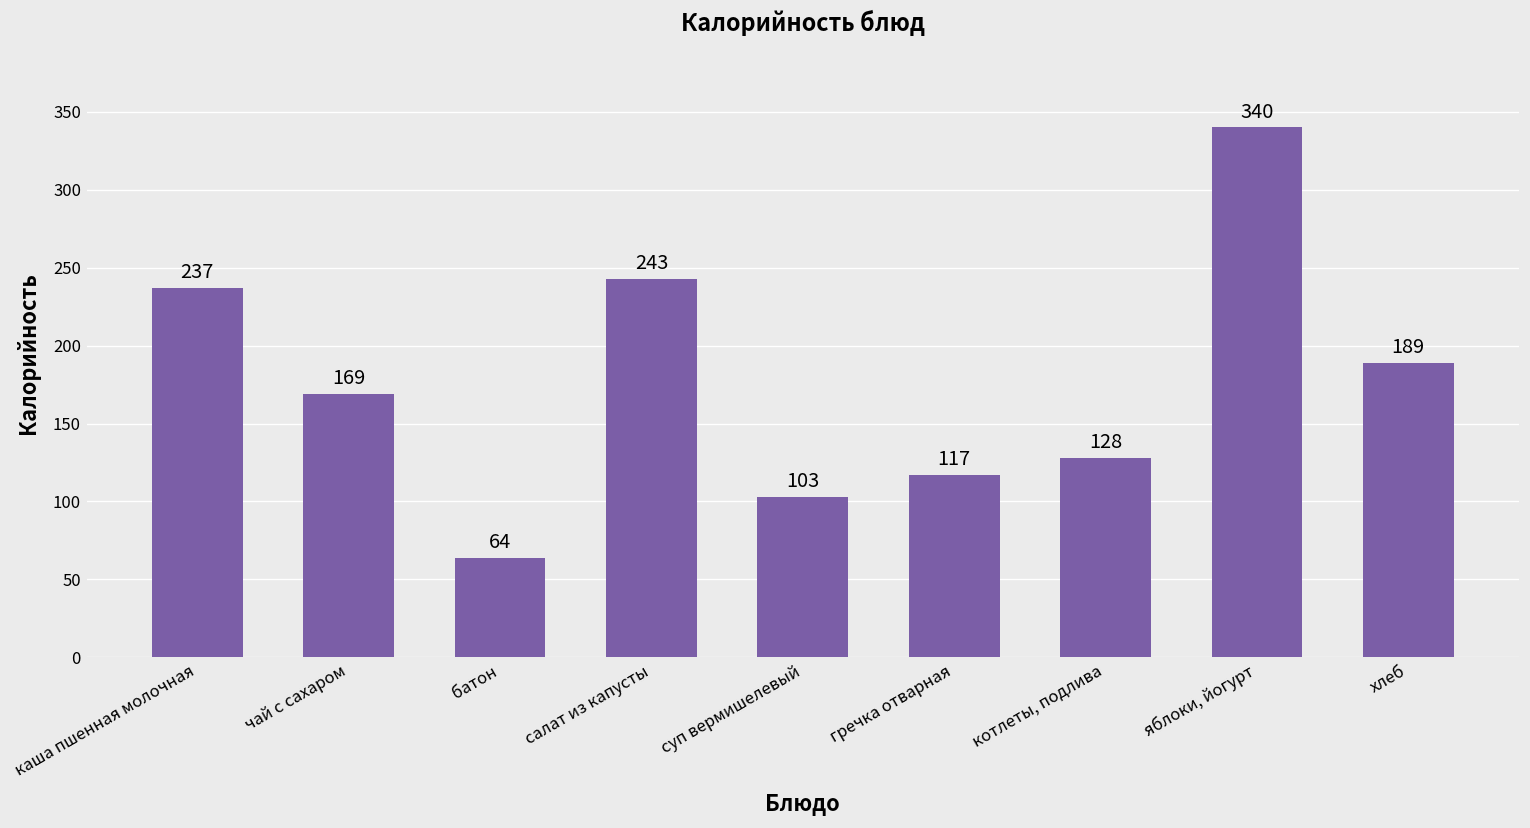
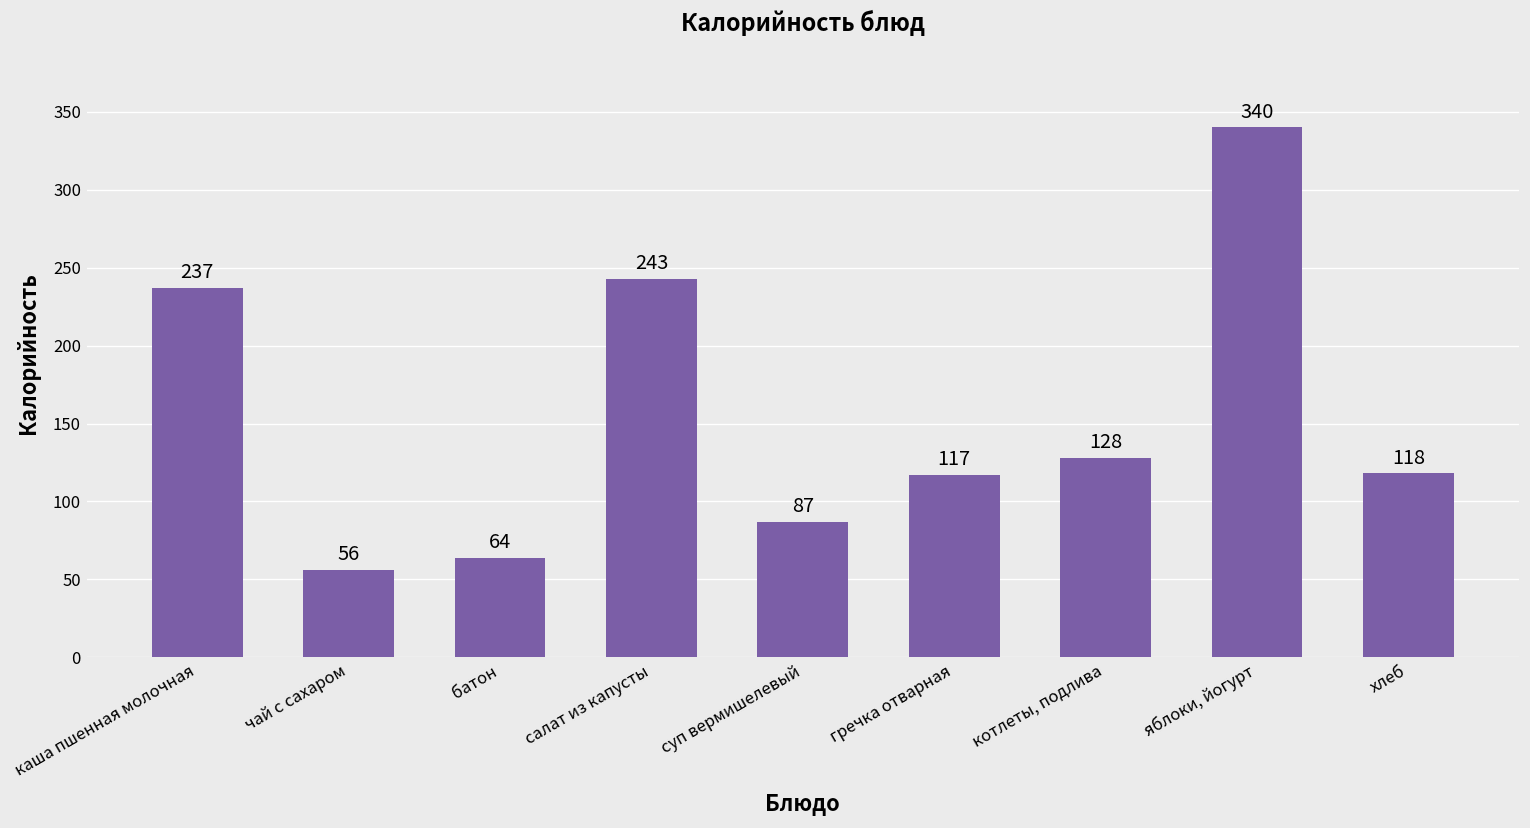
  {
    "каша пшенная молочная": 237,
-   "чай с сахаром": 169,
+   "чай с сахаром": 56,
    "батон": 64,
    "салат из капусты": 243,
-   "суп вермишелевый": 103,
+   "суп вермишелевый": 87,
    "гречка отварная": 117,
    "котлеты, подлива": 128,
    "яблоки, йогурт": 340,
-   "хлеб": 189
+   "хлеб": 118
  }
